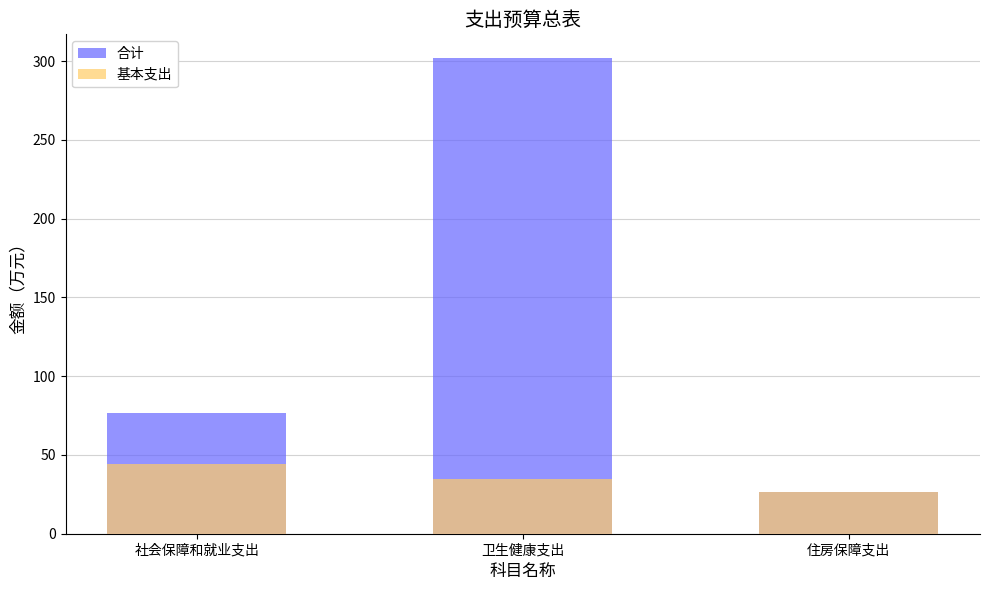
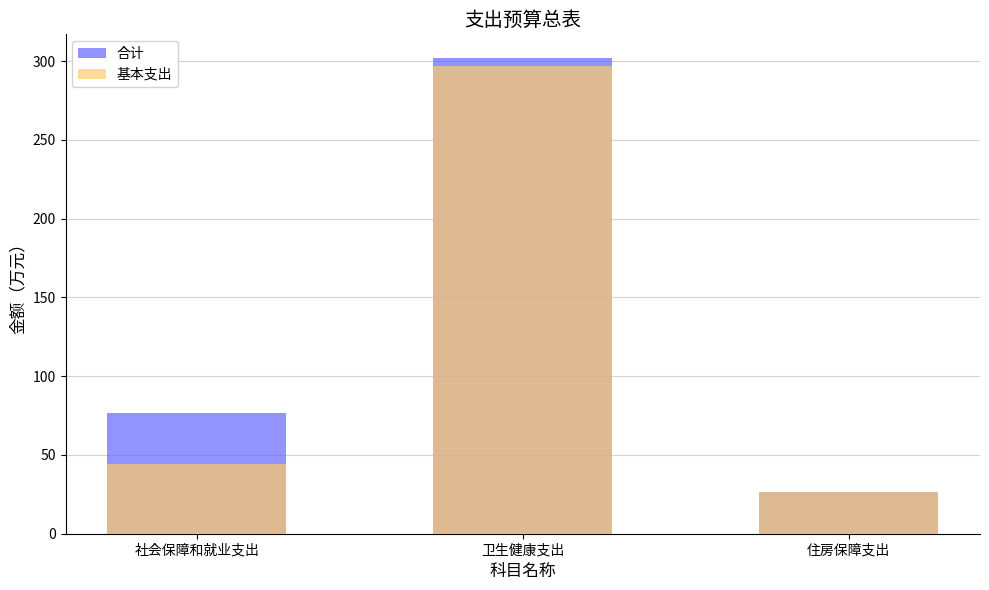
  {
    "合计": {
      "社会保障和就业支出": 77,
      "卫生健康支出": 302,
      "住房保障支出": 27
    },
    "基本支出": {
-     "卫生健康支出": 35,
+     "卫生健康支出": 297,
      "住房保障支出": 27
    }
  }
